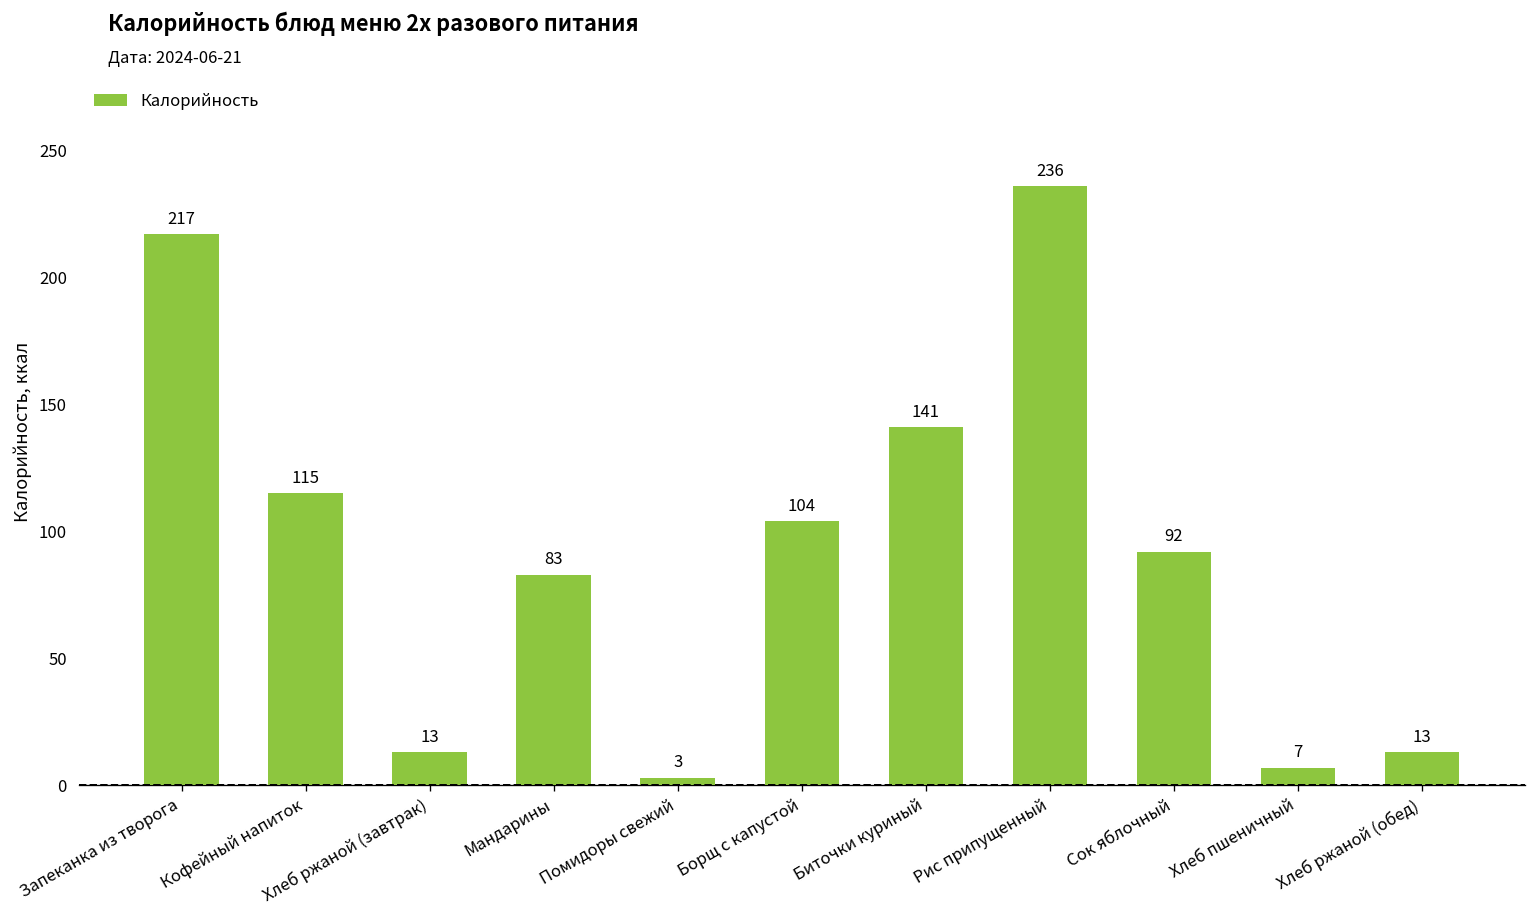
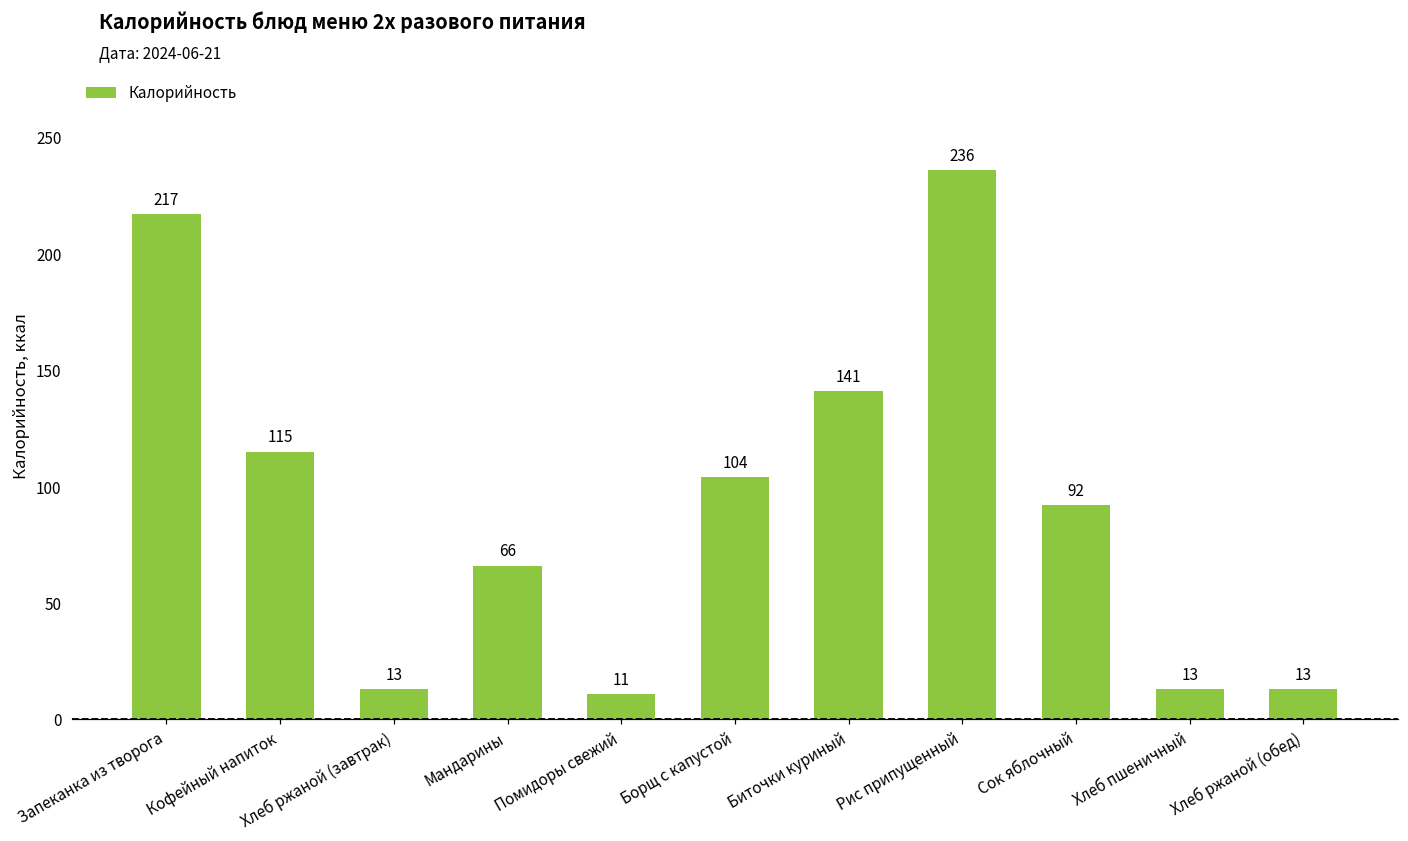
  {
    "Запеканка из творога": 217,
    "Кофейный напиток": 115,
    "Хлеб ржаной (завтрак)": 13,
-   "Мандарины": 83,
-   "Помидоры свежий": 3,
+   "Мандарины": 66,
+   "Помидоры свежий": 11,
    "Борщ с капустой": 104,
    "Биточки куриный": 141,
    "Рис припущенный": 236,
    "Сок яблочный": 92,
-   "Хлеб пшеничный": 7,
+   "Хлеб пшеничный": 13,
    "Хлеб ржаной (обед)": 13
  }
